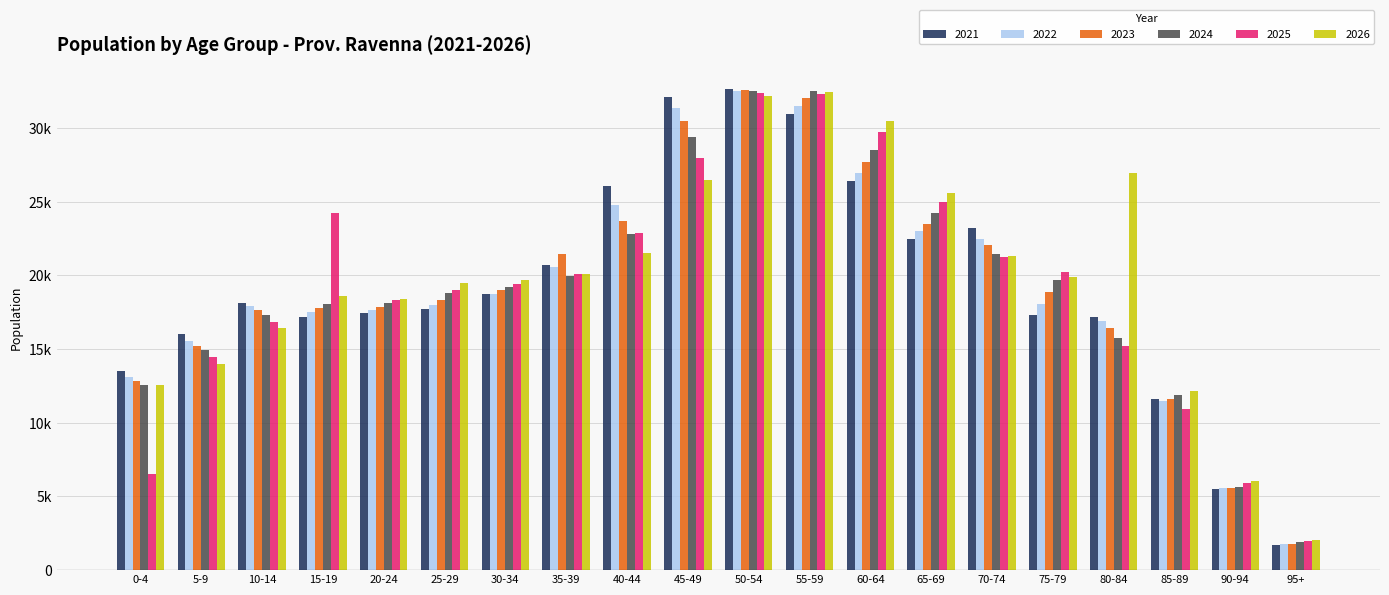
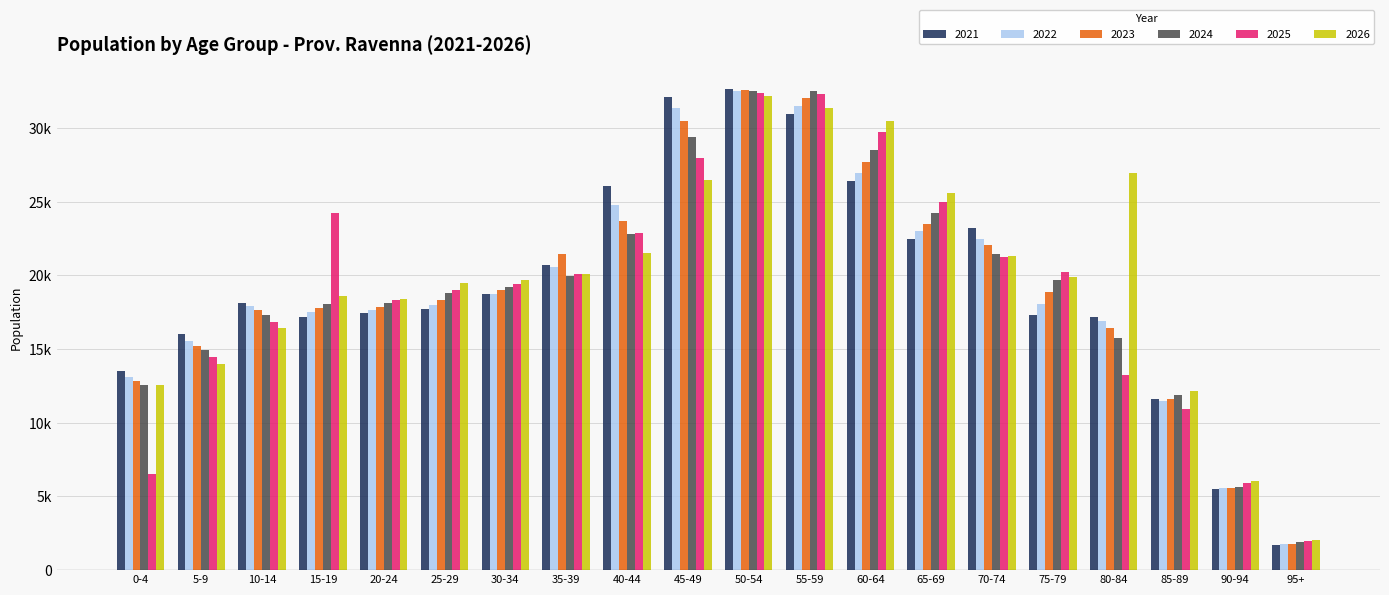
  {
    "2022": {
      "0-4": 13100,
      "5-9": 15600,
      "10-14": 17900,
      "15-19": 17500,
      "20-24": 17700,
      "25-29": 18000,
      "30-34": 18700,
      "35-39": 20600,
      "40-44": 24800,
      "45-49": 31400,
      "50-54": 32500,
      "55-59": 31500,
      "60-64": 27000,
      "65-69": 23000,
      "70-74": 22500,
      "75-79": 18100,
      "80-84": 16900,
      "85-89": 11500,
      "90-94": 5600,
      "95+": 1800
    },
    "2023": {
      "0-4": 12800,
      "5-9": 15200,
      "10-14": 17700,
      "15-19": 17800,
      "20-24": 17900,
      "25-29": 18300,
      "30-34": 19000,
      "35-39": 21500,
      "40-44": 23700,
      "45-49": 30500,
      "50-54": 32600,
      "55-59": 32100,
      "60-64": 27700,
      "65-69": 23500,
      "70-74": 22100,
      "75-79": 18900,
      "80-84": 16400,
      "85-89": 11600,
      "90-94": 5600,
      "95+": 1800
    },
    "2025": {
      "0-4": 6500,
      "5-9": 14500,
      "10-14": 16800,
      "15-19": 24200,
      "20-24": 18400,
      "25-29": 19000,
      "30-34": 19400,
      "35-39": 20100,
      "40-44": 22900,
      "45-49": 27900,
      "50-54": 32400,
      "55-59": 32300,
      "60-64": 29700,
      "65-69": 25000,
      "70-74": 21200,
      "75-79": 20300,
-     "80-84": 15200,
+     "80-84": 13200,
      "85-89": 10900,
      "90-94": 5900,
      "95+": 1900
    },
    "2026": {
      "0-4": 12500,
      "5-9": 14000,
      "10-14": 16400,
      "15-19": 18600,
      "20-24": 18400,
      "25-29": 19500,
      "30-34": 19700,
      "35-39": 20100,
      "40-44": 21500,
      "45-49": 26500,
      "50-54": 32200,
-     "55-59": 32500,
+     "55-59": 31400,
      "60-64": 30500,
      "65-69": 25600,
      "70-74": 21300,
      "75-79": 19900,
      "80-84": 26900,
      "85-89": 12200,
      "90-94": 6100,
      "95+": 2100
    }
  }
